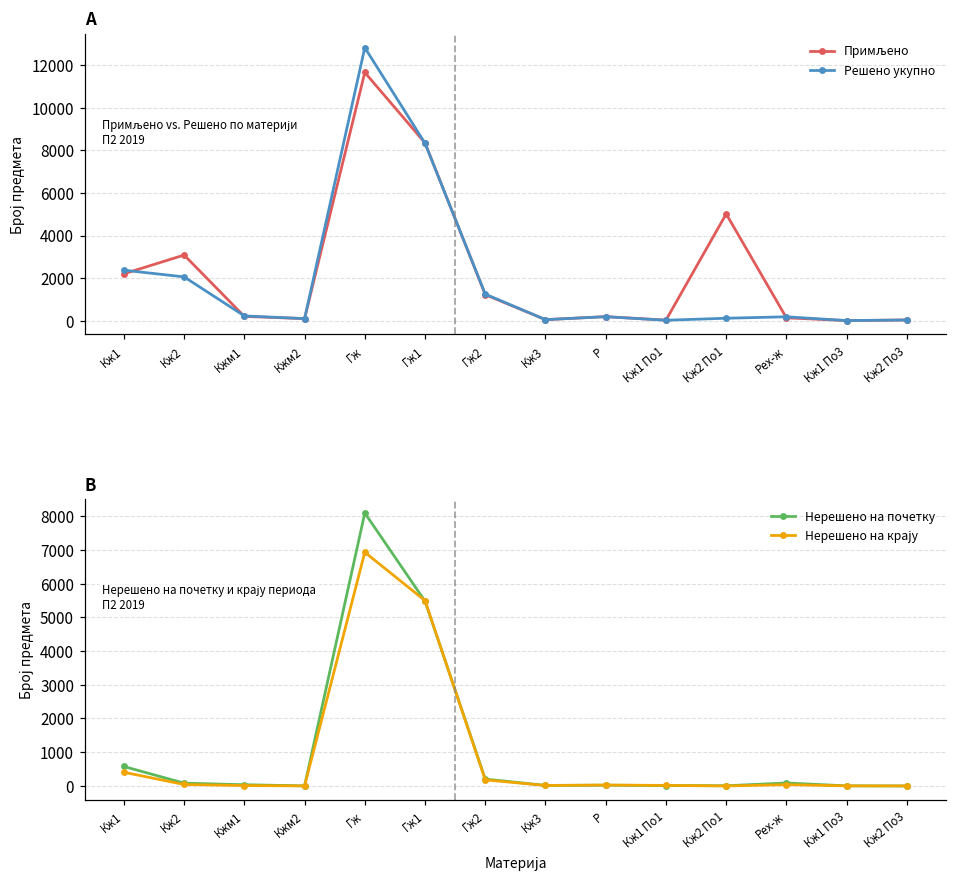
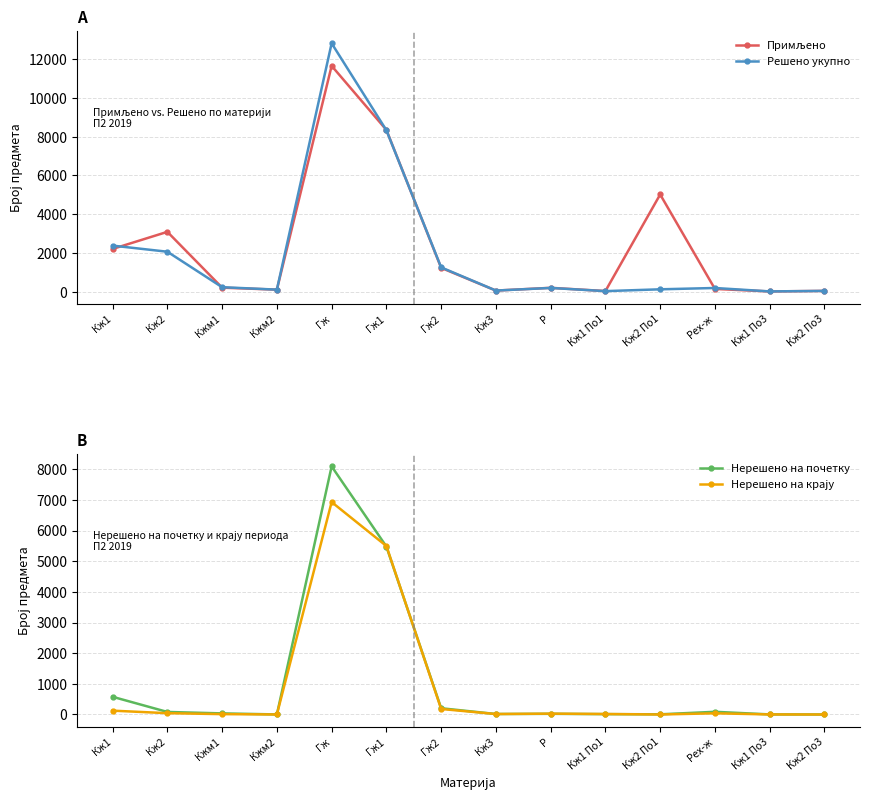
  {
    "A": {
      "Примљено": {
        "Кж1": 2200,
        "Кж2": 3100,
        "Гж": 11700,
        "Кж2 По1": 5000
      },
      "Решено укупно": {
        "Кж1": 2400,
        "Кж2": 2100,
        "Гж": 12800,
        "Кж2 По1": 100
      }
    },
    "B": {
      "Нерешено на почетку": {
        "Кж1": 600,
        "Гж": 8100
      },
      "Нерешено на крају": {
-       "Кж1": 400,
+       "Кж1": 100,
        "Гж": 6900
      }
    }
  }
